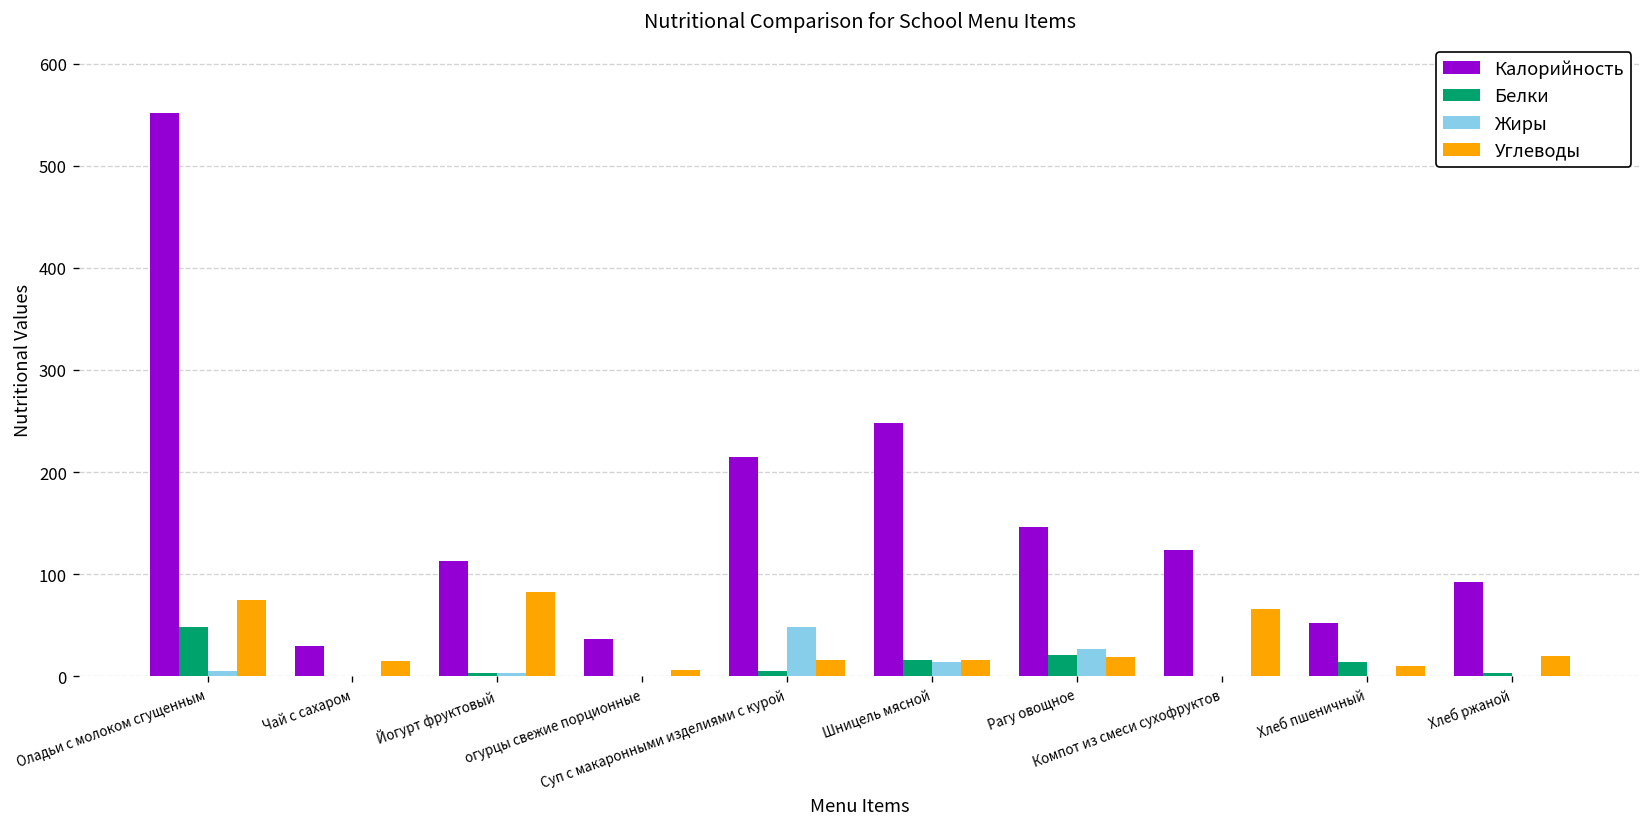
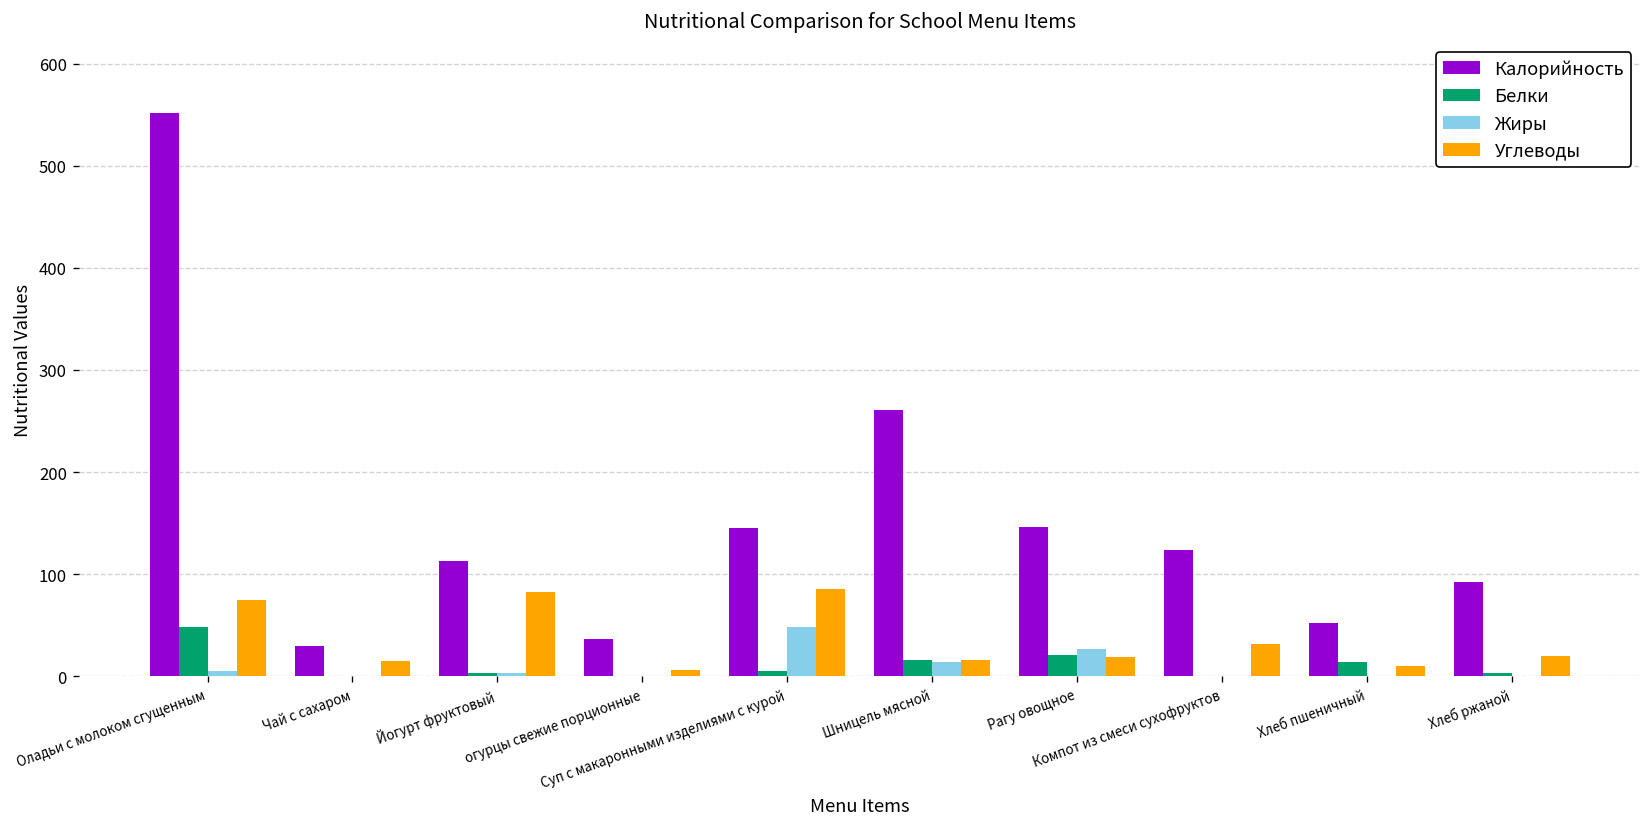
  {
    "Калорийность": {
      "Оладьи с молоком сгущенным": 550,
      "Чай с сахаром": 30,
      "Йогурт фруктовый": 110,
      "огурцы свежие порционные": 40,
-     "Суп с макаронными изделиями с курой": 220,
-     "Шницель мясной": 250,
+     "Суп с макаронными изделиями с курой": 150,
+     "Шницель мясной": 260,
      "Рагу овощное": 150,
      "Компот из смеси сухофруктов": 120,
      "Хлеб пшеничный": 50,
      "Хлеб ржаной": 90
    },
    "Белки": {
      "Оладьи с молоком сгущенным": 50,
      "Чай с сахаром": 0,
      "Йогурт фруктовый": 0,
      "огурцы свежие порционные": 0,
      "Суп с макаронными изделиями с курой": 0,
      "Шницель мясной": 20,
      "Рагу овощное": 20,
      "Хлеб пшеничный": 10,
      "Хлеб ржаной": 0
    },
    "Жиры": {
      "Оладьи с молоком сгущенным": 10,
      "Чай с сахаром": 0,
      "Йогурт фруктовый": 0,
      "огурцы свежие порционные": 0,
      "Суп с макаронными изделиями с курой": 50,
      "Шницель мясной": 10,
      "Рагу овощное": 30,
      "Компот из смеси сухофруктов": 0,
      "Хлеб пшеничный": 0,
      "Хлеб ржаной": 0
    },
    "Углеводы": {
      "Оладьи с молоком сгущенным": 80,
      "Чай с сахаром": 20,
      "Йогурт фруктовый": 80,
      "огурцы свежие порционные": 10,
-     "Суп с макаронными изделиями с курой": 20,
+     "Суп с макаронными изделиями с курой": 90,
      "Шницель мясной": 20,
      "Рагу овощное": 20,
-     "Компот из смеси сухофруктов": 70,
+     "Компот из смеси сухофруктов": 30,
      "Хлеб пшеничный": 10,
      "Хлеб ржаной": 20
    }
  }
